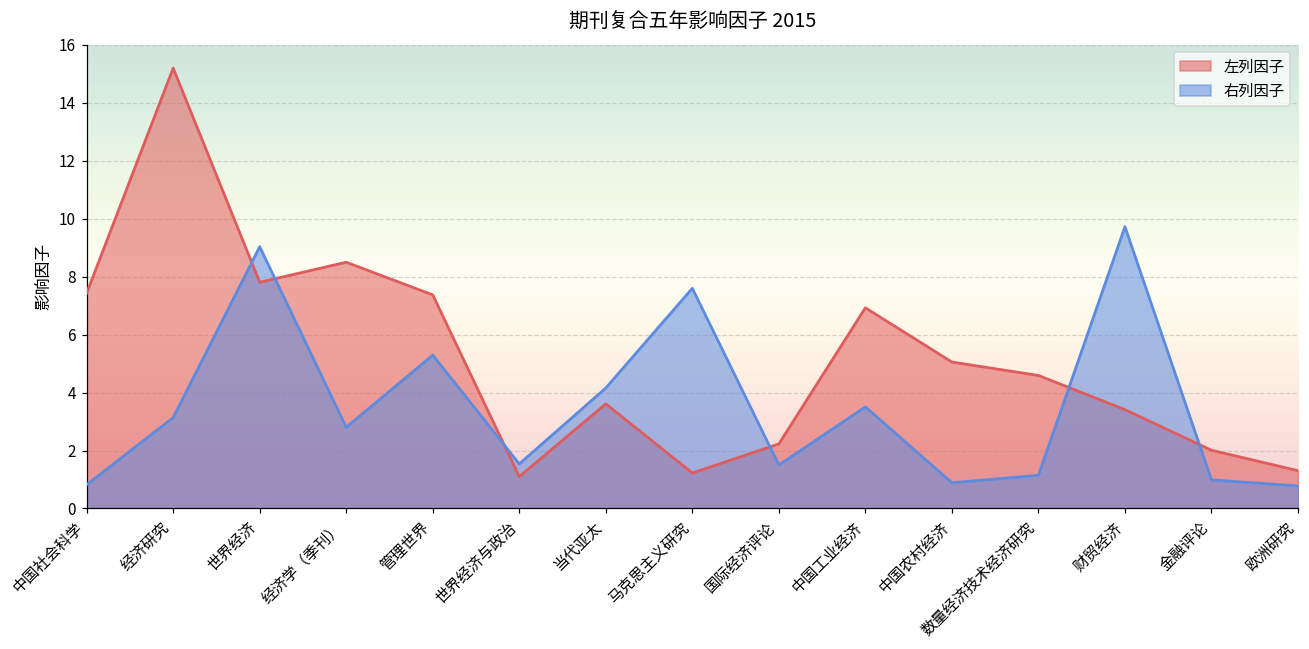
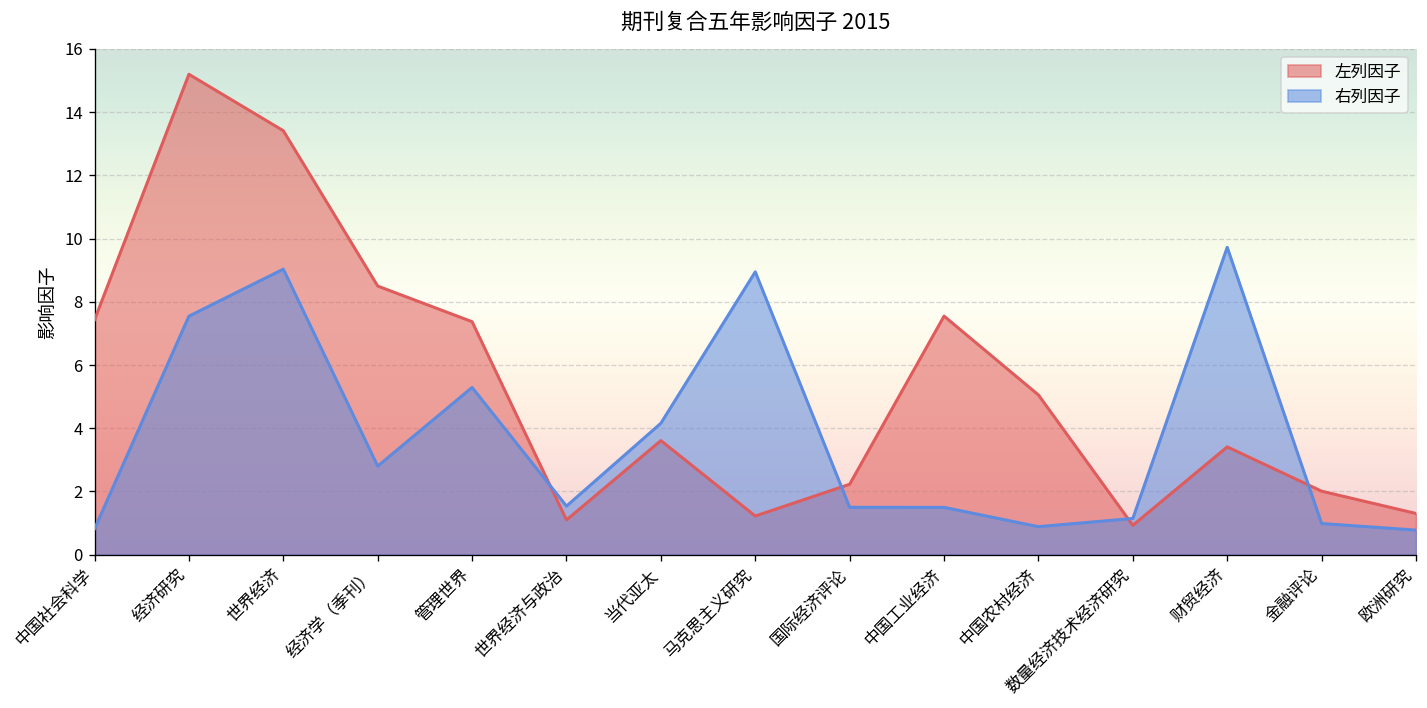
  {
    "左列因子": {
      "中国社会科学": 7.4,
      "经济研究": 15.2,
-     "世界经济": 7.8,
+     "世界经济": 13.4,
      "经济学（季刊）": 8.5,
      "管理世界": 7.4,
      "世界经济与政治": 1.1,
      "当代亚太": 3.6,
      "马克思主义研究": 1.2,
      "国际经济评论": 2.2,
-     "中国工业经济": 6.9,
+     "中国工业经济": 7.5,
      "中国农村经济": 5.1,
-     "数量经济技术经济研究": 4.6,
+     "数量经济技术经济研究": 0.9,
      "财贸经济": 3.4,
      "金融评论": 2.0,
      "欧洲研究": 1.3
    },
    "右列因子": {
      "中国社会科学": 0.8,
-     "经济研究": 3.1,
+     "经济研究": 7.5,
      "世界经济": 9.0,
      "经济学（季刊）": 2.8,
      "管理世界": 5.3,
      "世界经济与政治": 1.5,
      "当代亚太": 4.2,
-     "马克思主义研究": 7.6,
+     "马克思主义研究": 8.9,
      "国际经济评论": 1.5,
-     "中国工业经济": 3.5,
+     "中国工业经济": 1.5,
      "中国农村经济": 0.9,
      "数量经济技术经济研究": 1.1,
      "财贸经济": 9.7,
      "金融评论": 1.0,
      "欧洲研究": 0.8
    }
  }
